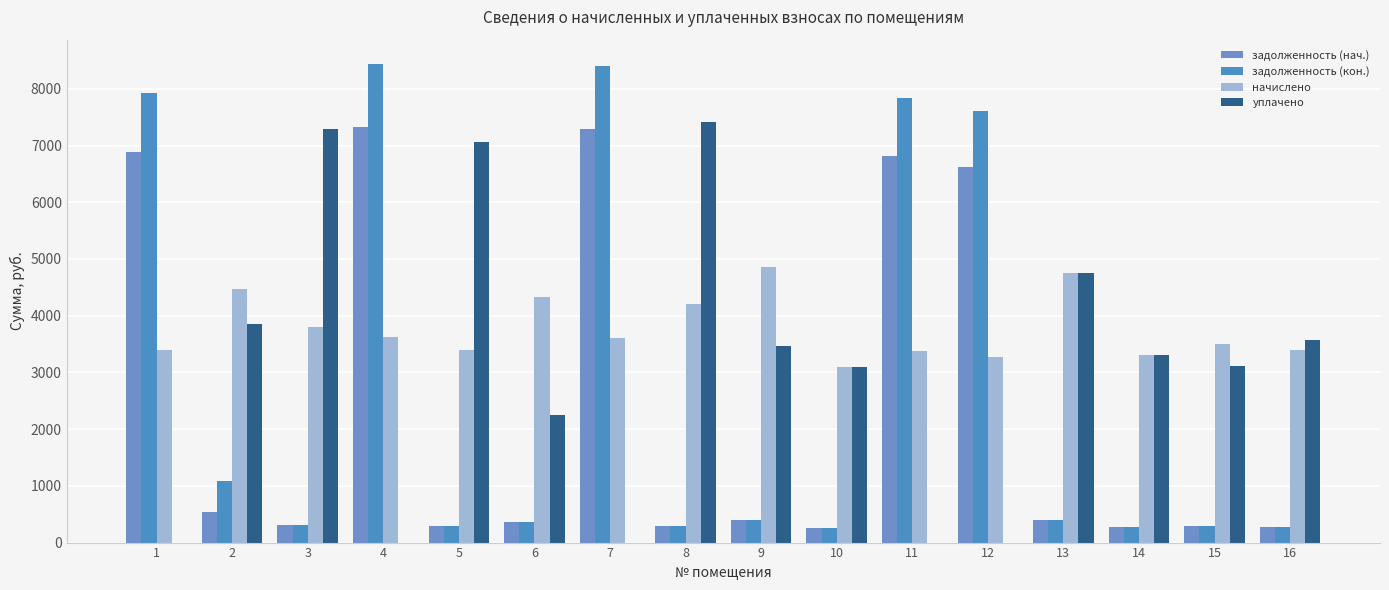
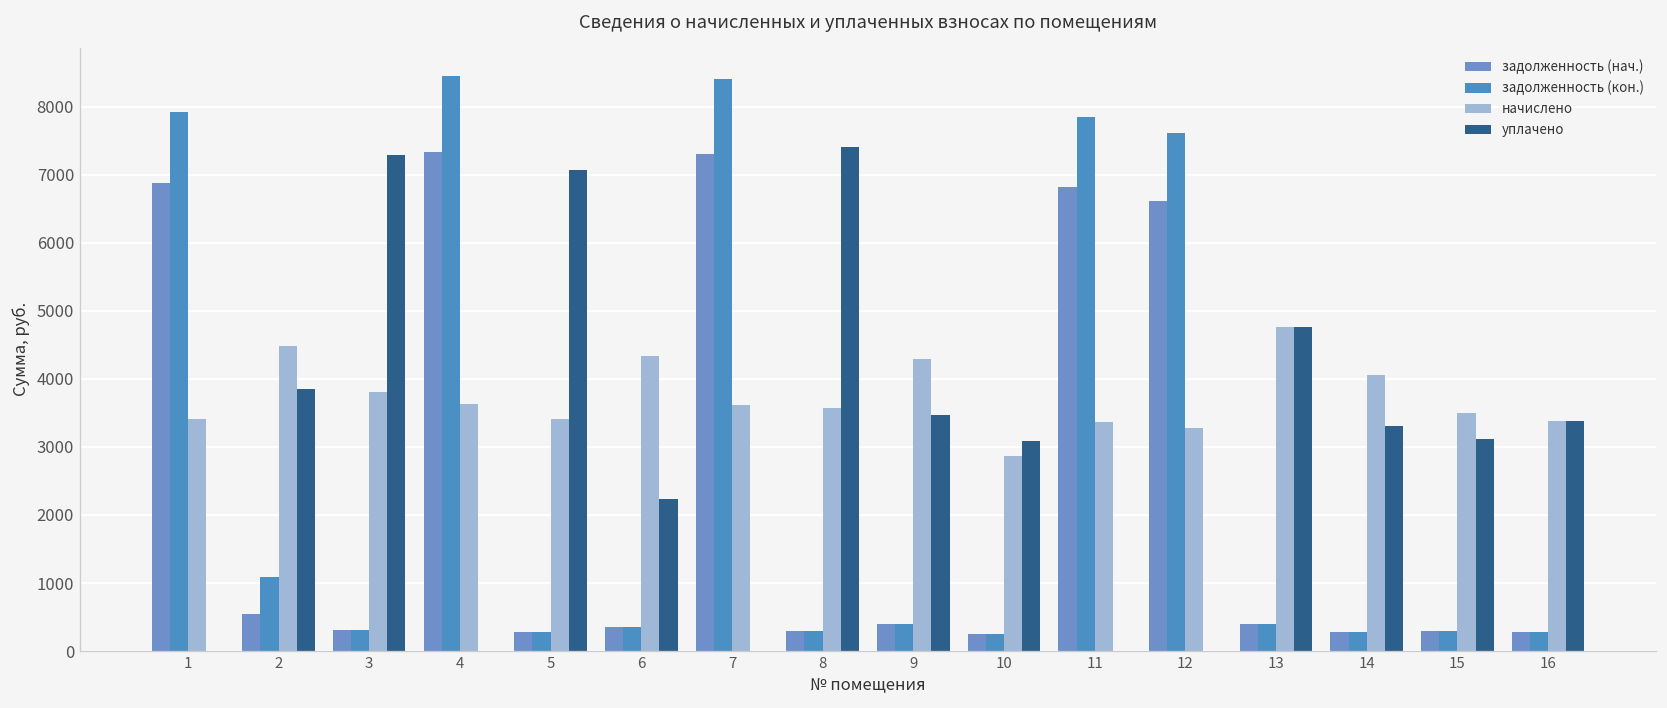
  {
    "начислено": {
      "1": 3400,
      "2": 4500,
      "3": 3800,
      "4": 3600,
      "5": 3400,
      "6": 4300,
      "7": 3600,
-     "8": 4200,
-     "9": 4900,
-     "10": 3100,
+     "8": 3600,
+     "9": 4300,
+     "10": 2900,
      "11": 3400,
      "12": 3300,
      "13": 4800,
-     "14": 3300,
+     "14": 4100,
      "15": 3500,
      "16": 3400
    },
    "уплачено": {
      "1": 0,
      "2": 3900,
      "3": 7300,
      "4": 0,
      "5": 7100,
      "6": 2200,
      "7": 0,
      "8": 7400,
      "9": 3500,
      "10": 3100,
      "11": 0,
      "12": 0,
      "13": 4800,
      "14": 3300,
      "15": 3100,
-     "16": 3600
+     "16": 3400
    }
  }
